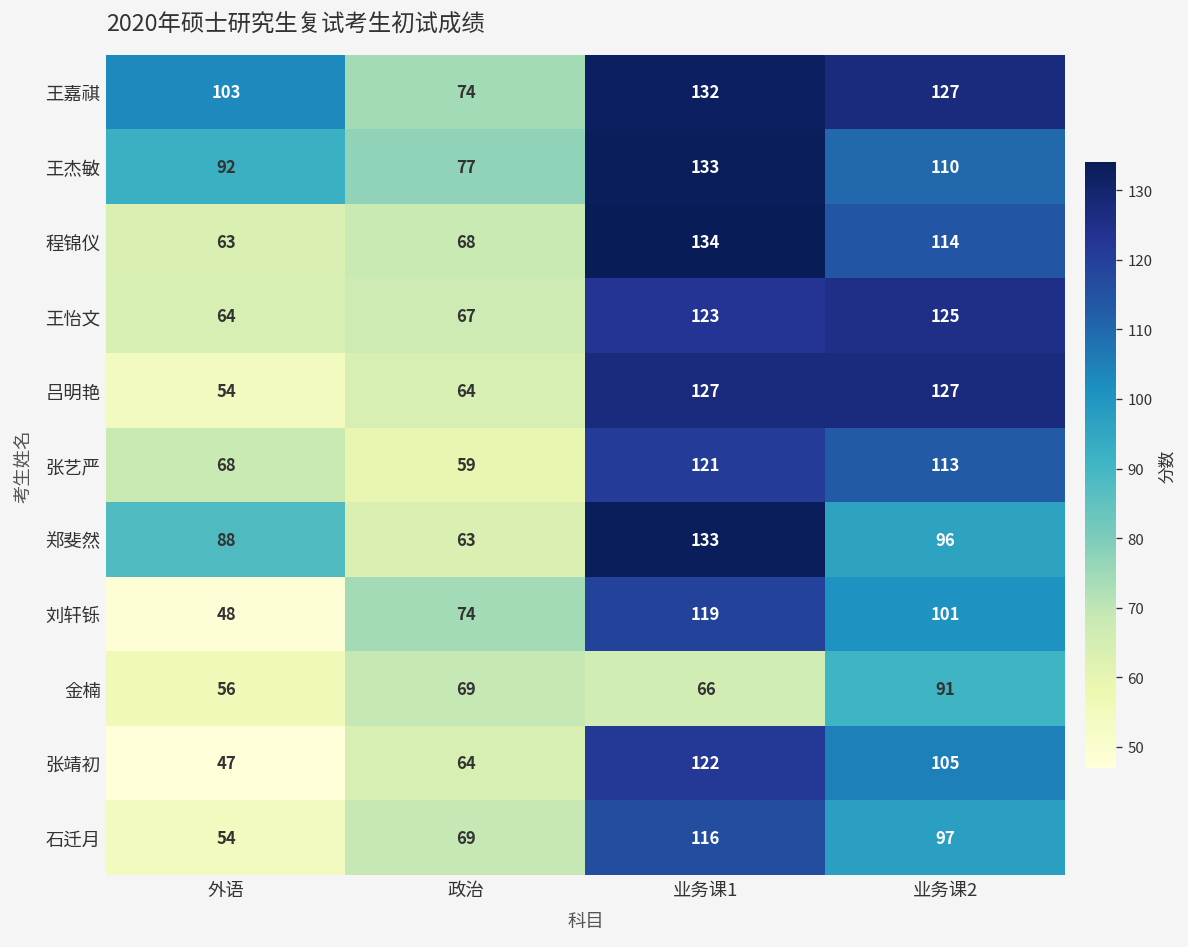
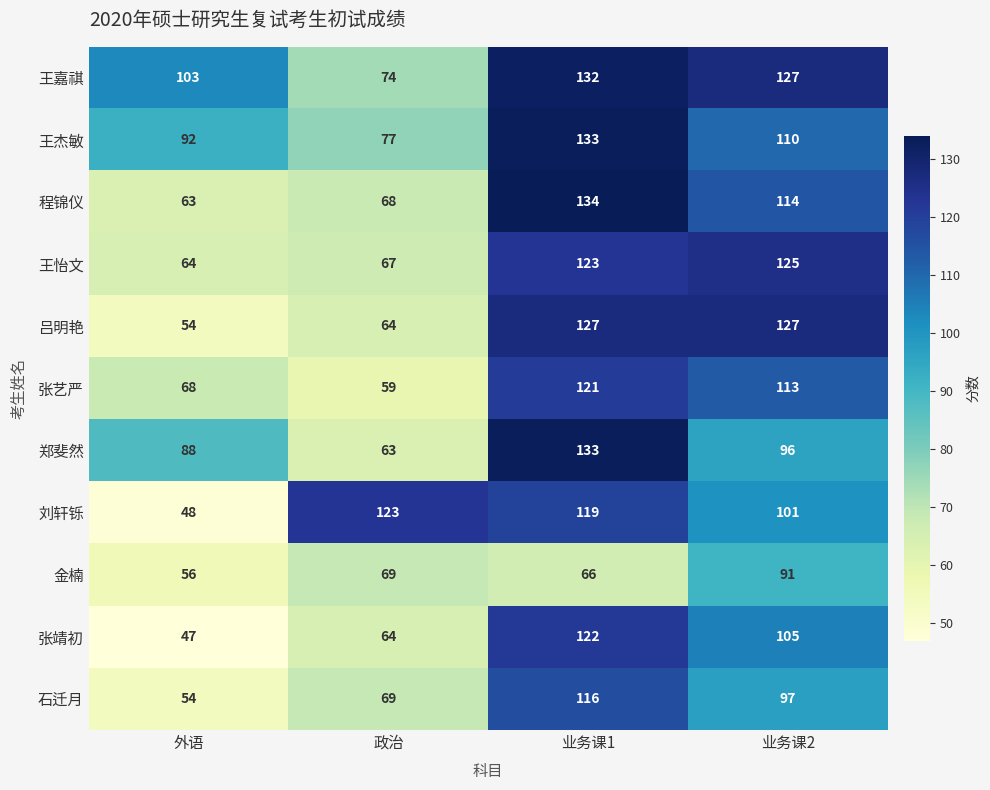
  {
    "王嘉祺": {
      "外语": 103,
      "政治": 74,
      "业务课1": 132,
      "业务课2": 127
    },
    "王杰敏": {
      "外语": 92,
      "政治": 77,
      "业务课1": 133,
      "业务课2": 110
    },
    "程锦仪": {
      "外语": 63,
      "政治": 68,
      "业务课1": 134,
      "业务课2": 114
    },
    "王怡文": {
      "外语": 64,
      "政治": 67,
      "业务课1": 123,
      "业务课2": 125
    },
    "吕明艳": {
      "外语": 54,
      "政治": 64,
      "业务课1": 127,
      "业务课2": 127
    },
    "张艺严": {
      "外语": 68,
      "政治": 59,
      "业务课1": 121,
      "业务课2": 113
    },
    "郑斐然": {
      "外语": 88,
      "政治": 63,
      "业务课1": 133,
      "业务课2": 96
    },
    "刘轩铄": {
      "外语": 48,
-     "政治": 74,
+     "政治": 123,
      "业务课1": 119,
      "业务课2": 101
    },
    "金楠": {
      "外语": 56,
      "政治": 69,
      "业务课1": 66,
      "业务课2": 91
    },
    "张靖初": {
      "外语": 47,
      "政治": 64,
      "业务课1": 122,
      "业务课2": 105
    },
    "石迁月": {
      "外语": 54,
      "政治": 69,
      "业务课1": 116,
      "业务课2": 97
    }
  }
